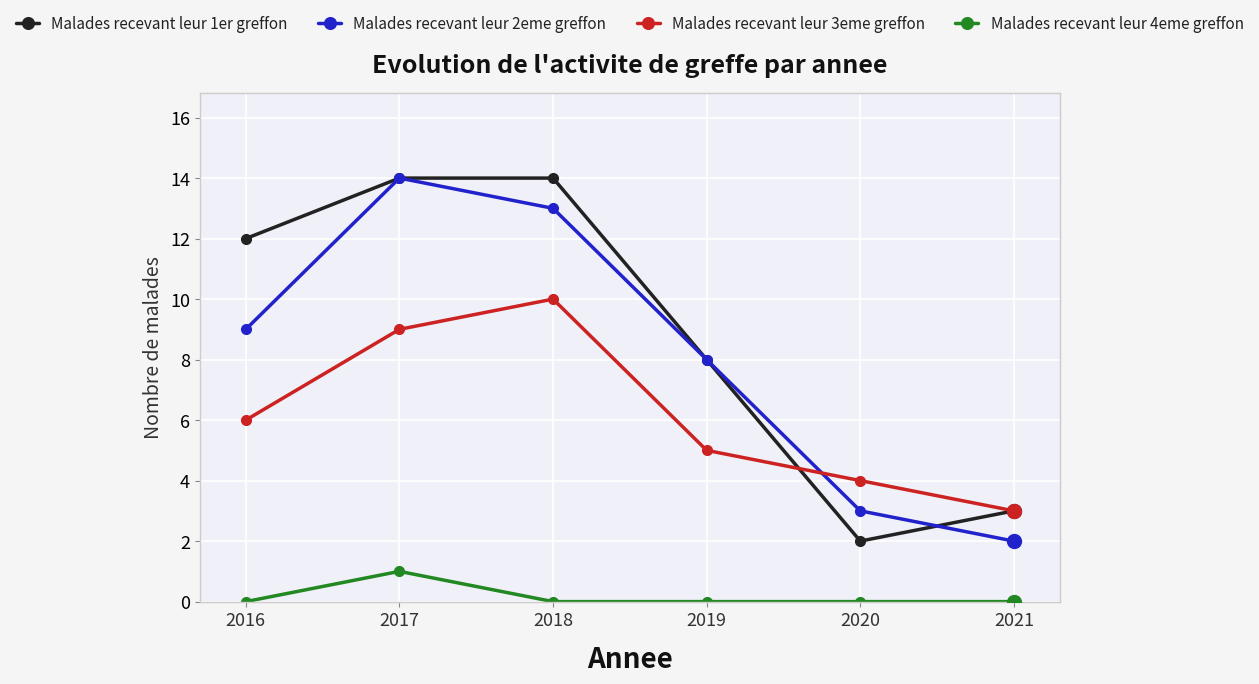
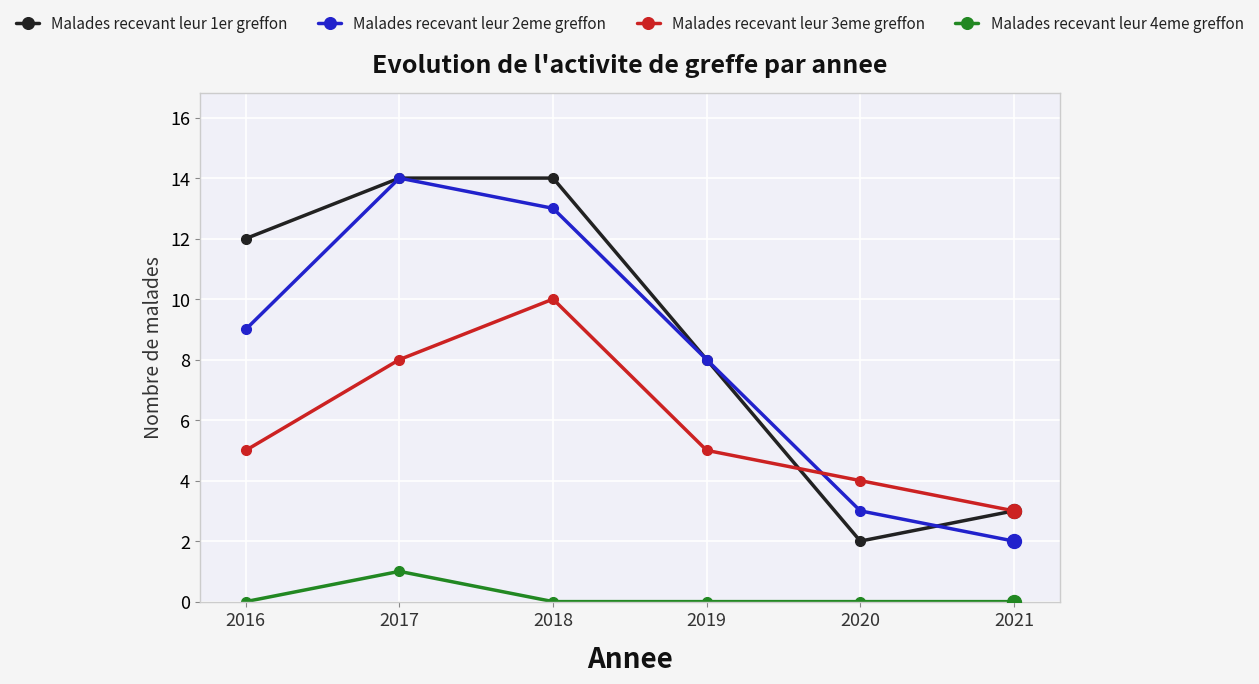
  {
    "Malades recevant leur 3eme greffon": {
-     "2016": 6,
-     "2017": 9,
+     "2016": 5,
+     "2017": 8,
      "2018": 10,
      "2019": 5,
      "2020": 4
    }
  }
